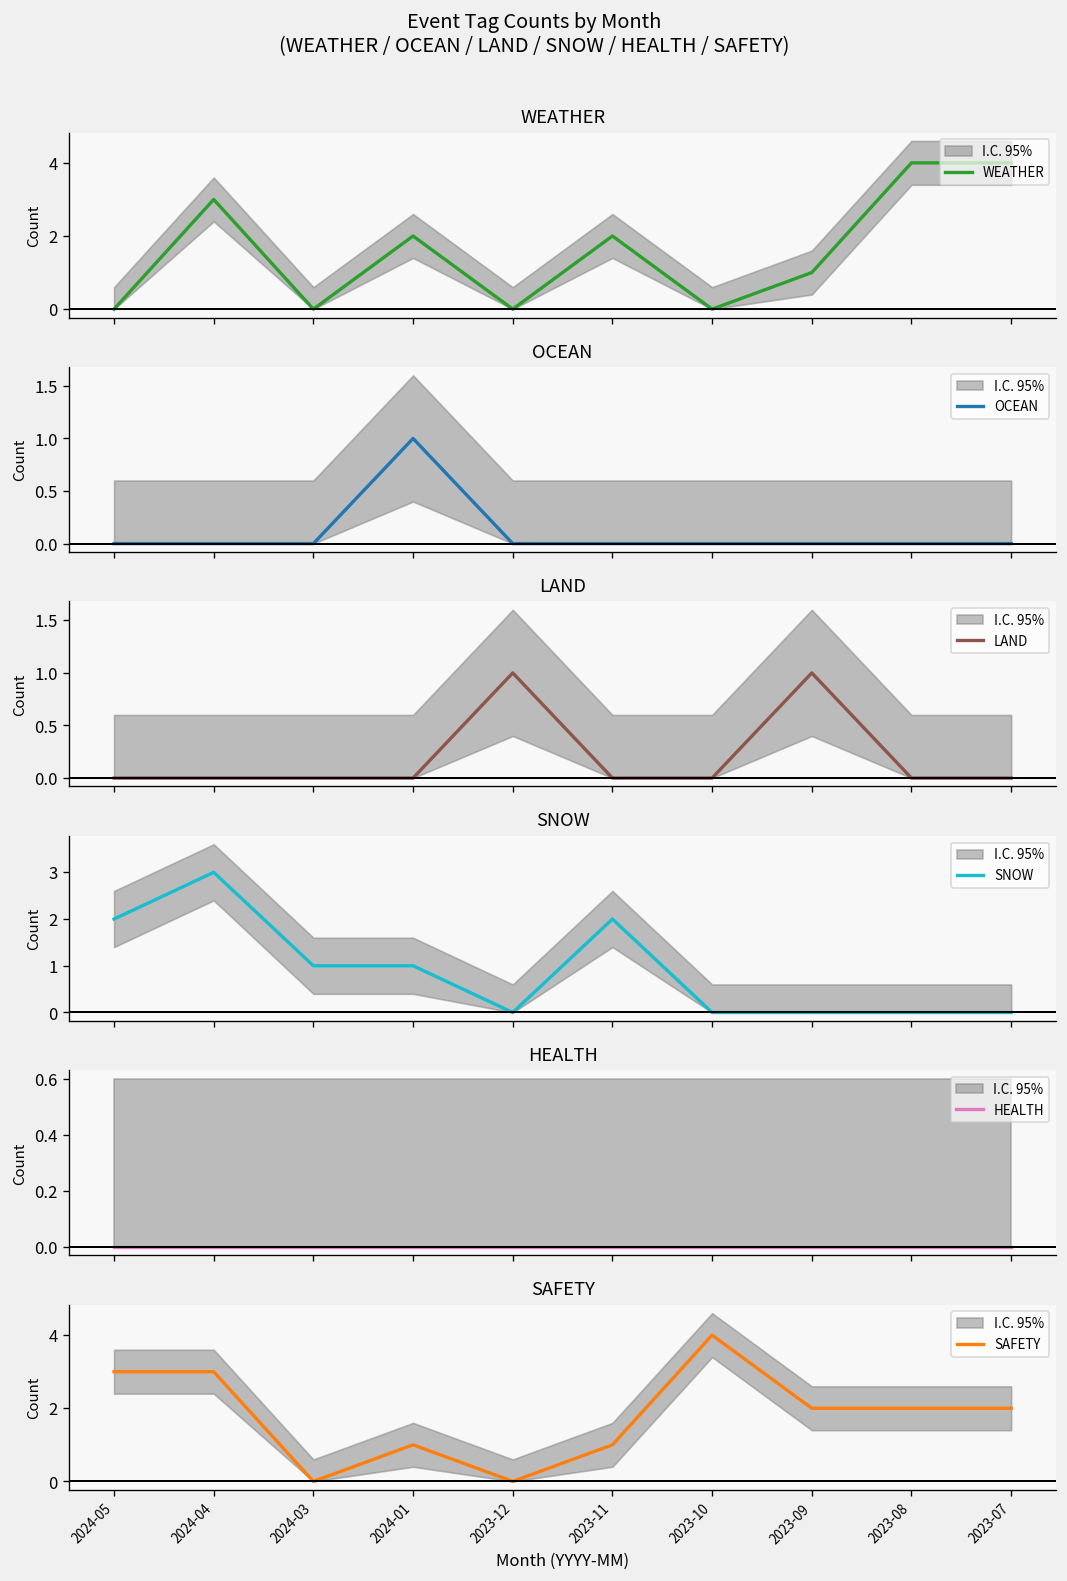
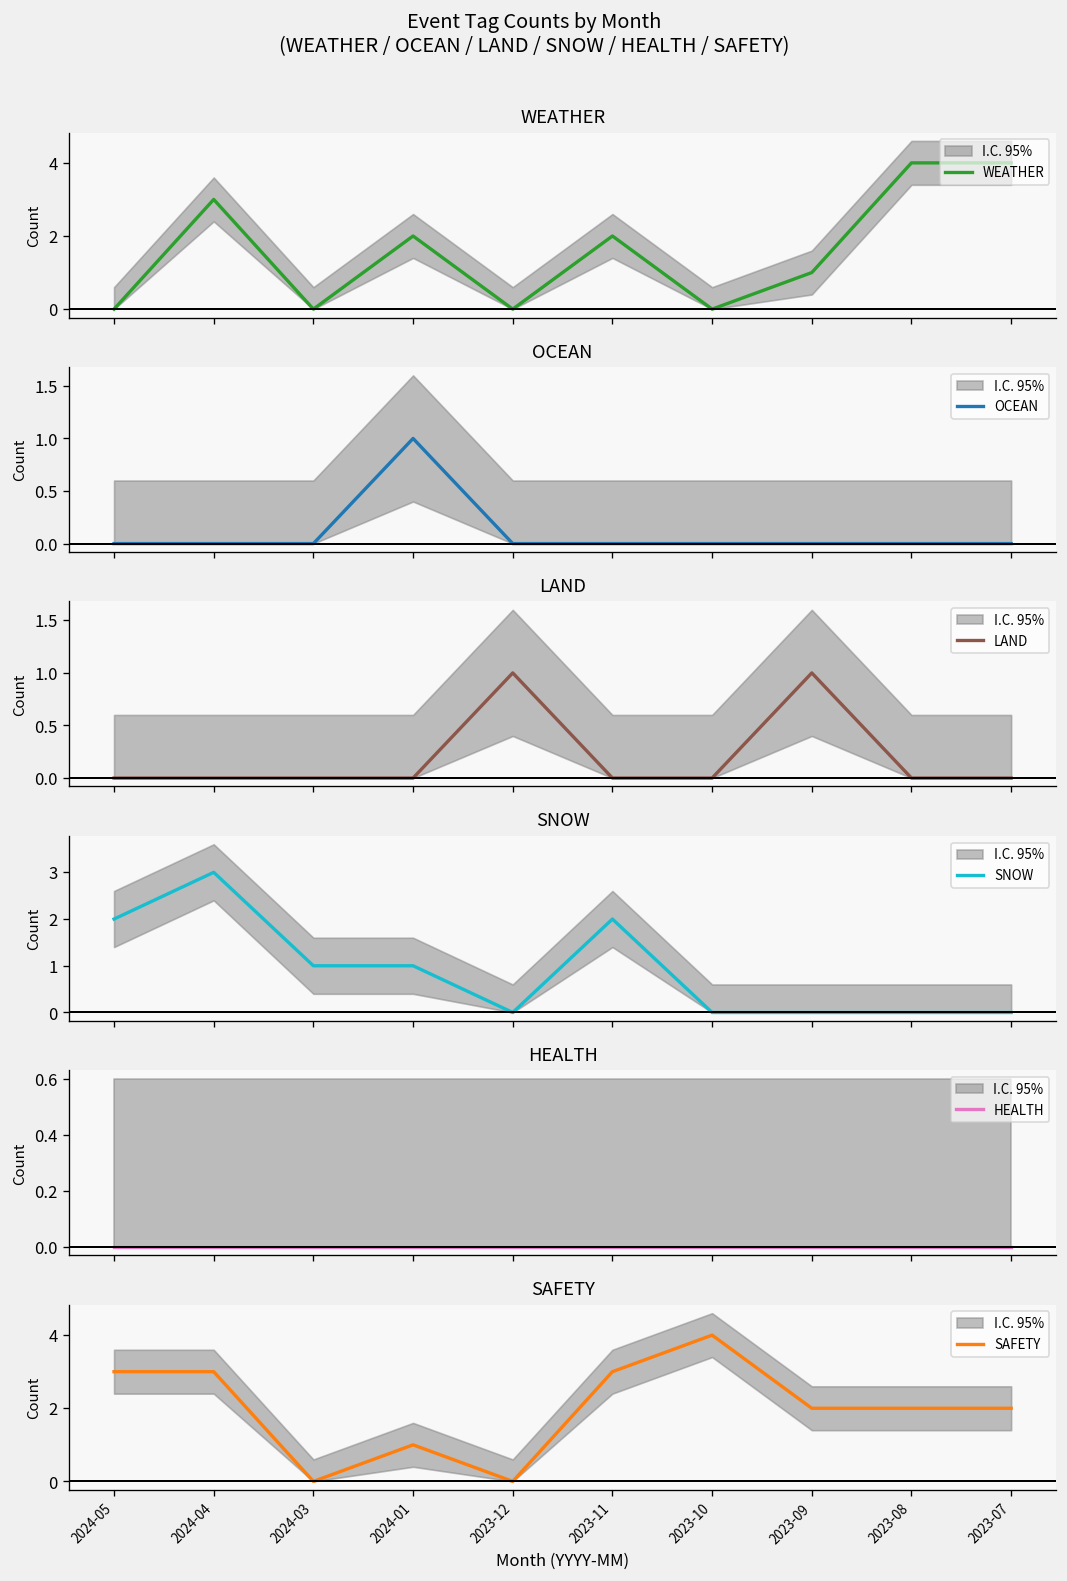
  {
    "SAFETY": {
      "SAFETY": {
        "2024-05": 3,
        "2024-04": 3,
        "2024-03": 0,
        "2024-01": 1,
        "2023-12": 0,
-       "2023-11": 1,
+       "2023-11": 3,
        "2023-10": 4,
        "2023-09": 2,
        "2023-08": 2,
        "2023-07": 2
      },
      "I.C. 95%": {
        "2024-03": 0.6,
        "2023-12": 0.6
      }
    }
  }
